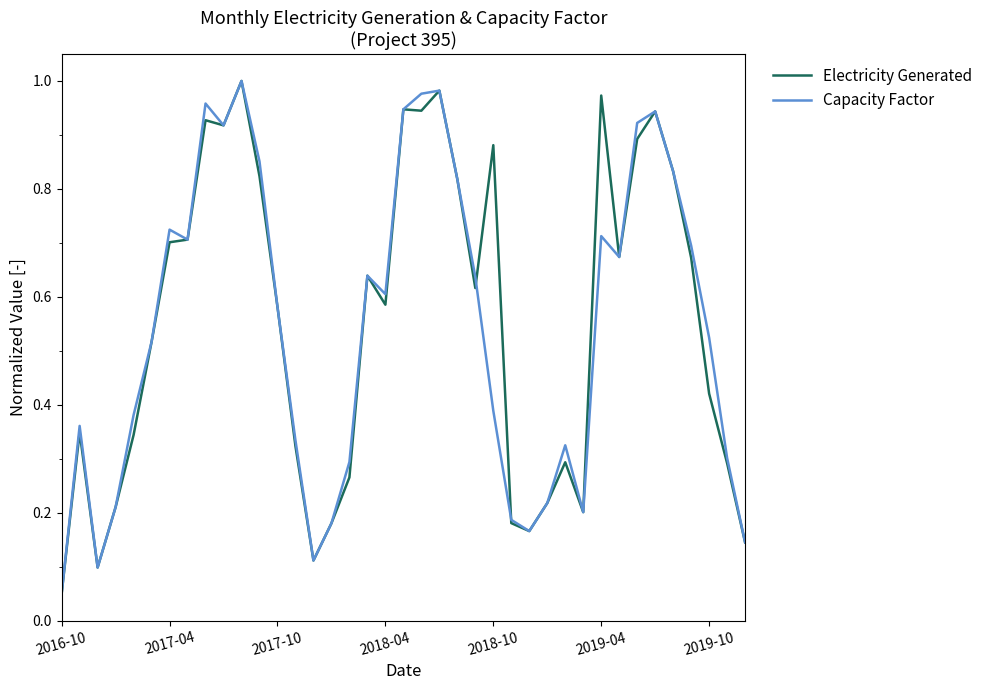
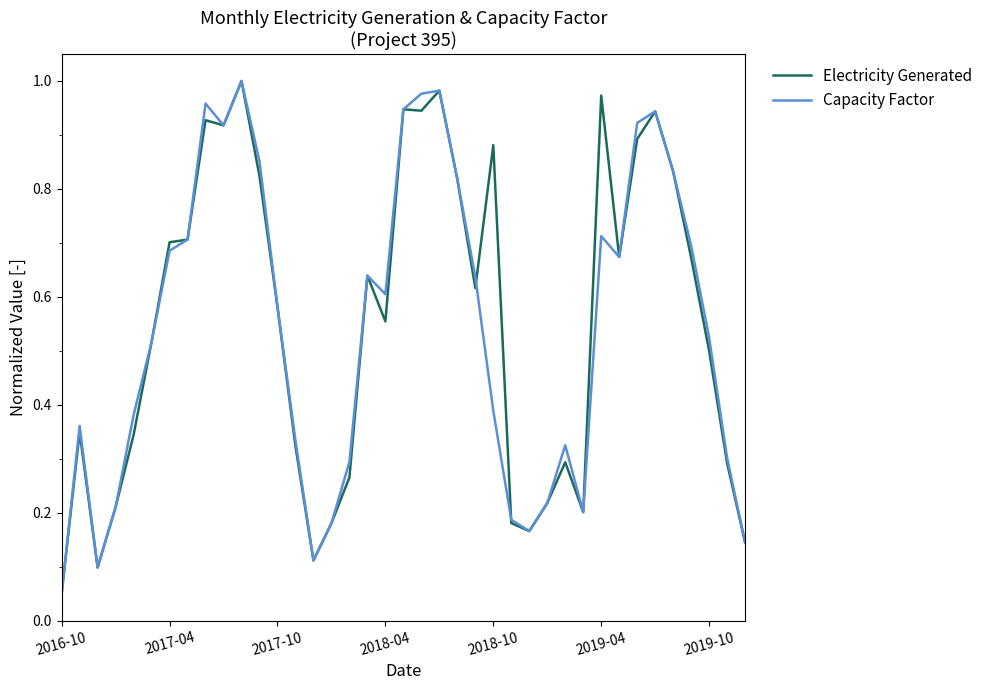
  {
    "Electricity Generated": {
      "2017-04": 0.70,
-     "2018-04": 0.59,
+     "2018-04": 0.55,
      "2018-10": 0.88,
      "2019-04": 0.97,
-     "2019-10": 0.42
+     "2019-10": 0.50
    },
    "Capacity Factor": {
-     "2017-04": 0.72,
+     "2017-04": 0.69,
      "2018-04": 0.61,
      "2018-10": 0.39,
      "2019-04": 0.71,
      "2019-10": 0.52
    }
  }
